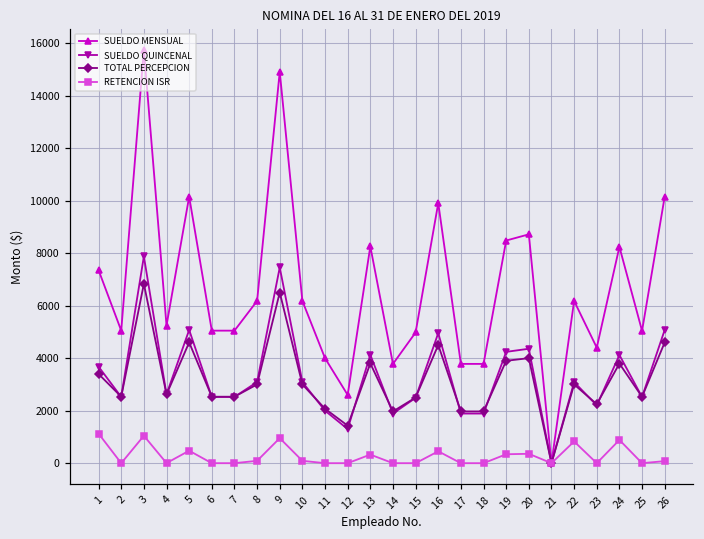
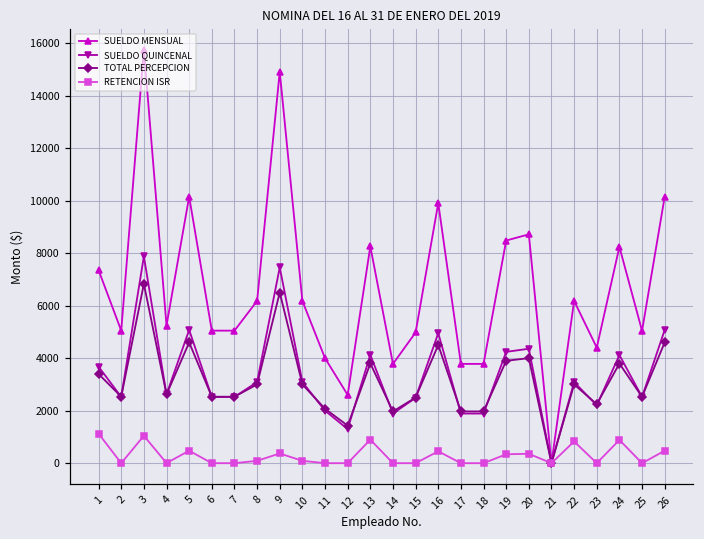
  {
    "RETENCION ISR": {
      "1": 1100,
      "2": 0,
      "3": 1000,
      "4": 0,
      "5": 500,
      "6": 0,
      "7": 0,
      "8": 100,
-     "9": 1000,
+     "9": 400,
      "10": 100,
      "11": 0,
      "12": 0,
-     "13": 300,
+     "13": 900,
      "14": 0,
      "15": 0,
      "16": 500,
      "17": 0,
      "18": 0,
      "19": 300,
      "20": 400,
      "22": 800,
      "23": 0,
      "24": 900,
      "25": 0,
-     "26": 100
+     "26": 500
    }
  }
